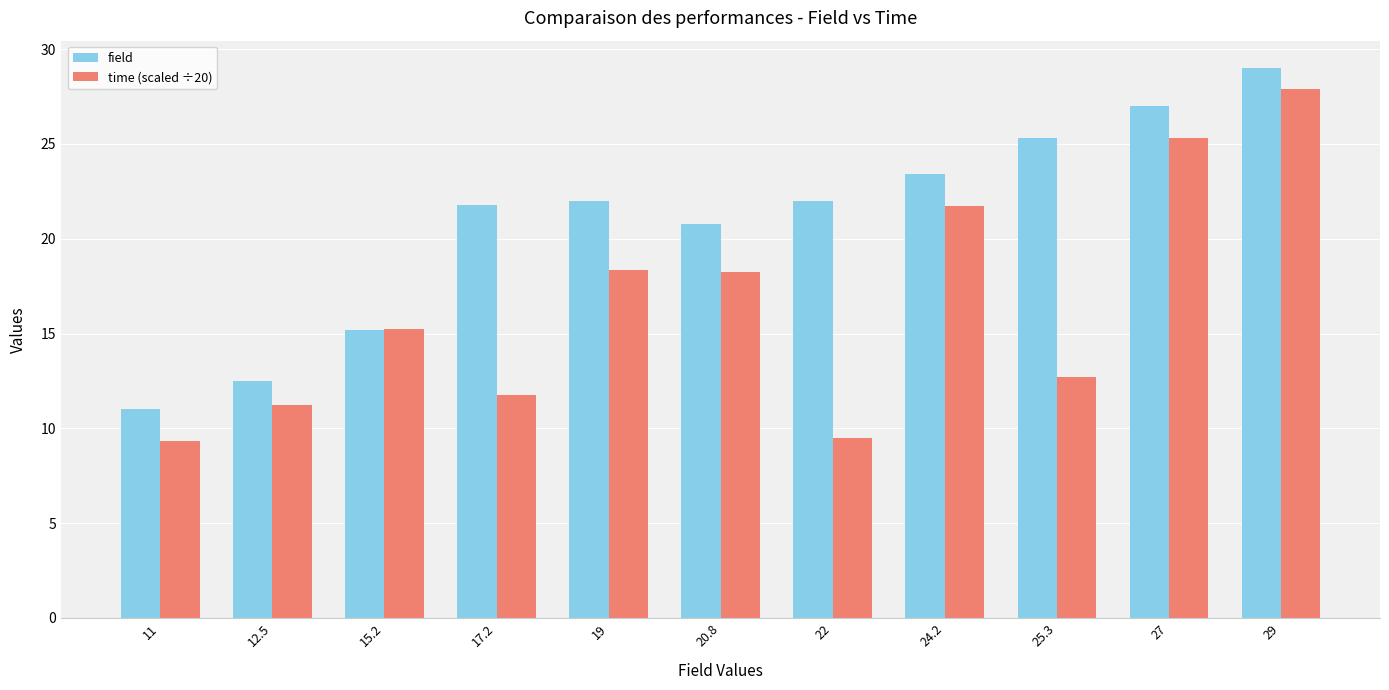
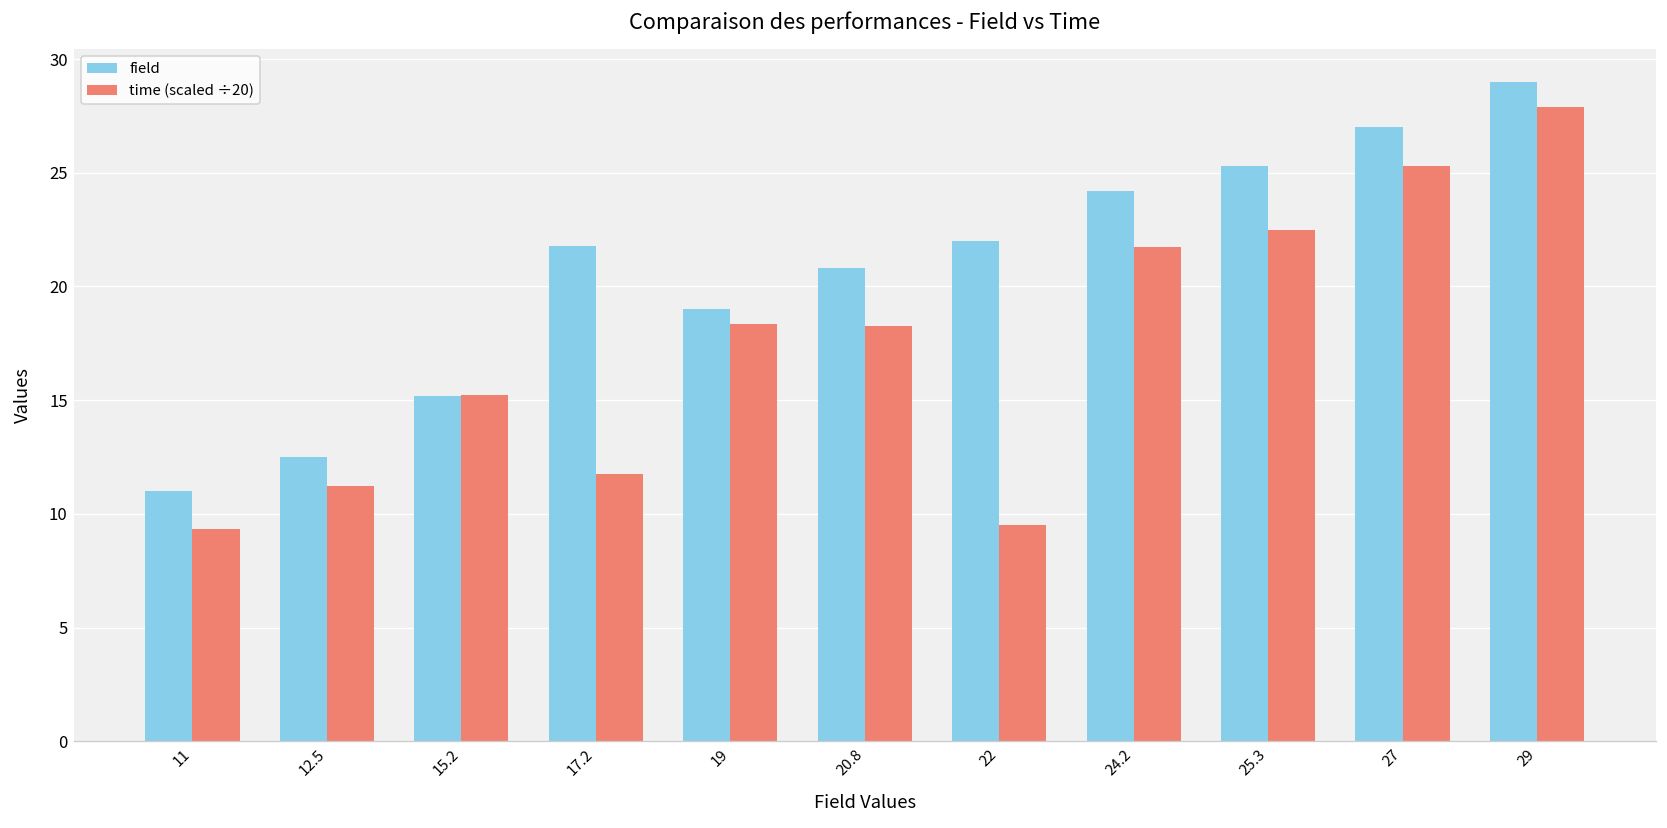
  {
    "field": {
      "11": 11.0,
      "12.5": 12.5,
      "15.2": 15.2,
      "17.2": 21.8,
-     "19": 22,
+     "19": 19,
      "20.8": 20.8,
      "22": 22.0,
-     "24.2": 23.4,
+     "24.2": 24.2,
      "25.3": 25.3,
      "27": 27.0,
      "29": 29.0
    },
    "time (scaled ÷20)": {
      "11": 9.4,
      "12.5": 11.3,
      "15.2": 15.3,
      "17.2": 11.8,
      "19": 18.4,
      "20.8": 18.3,
      "22": 9.5,
      "24.2": 21.8,
-     "25.3": 12.7,
+     "25.3": 22.5,
      "27": 25.3,
      "29": 27.9
    }
  }
